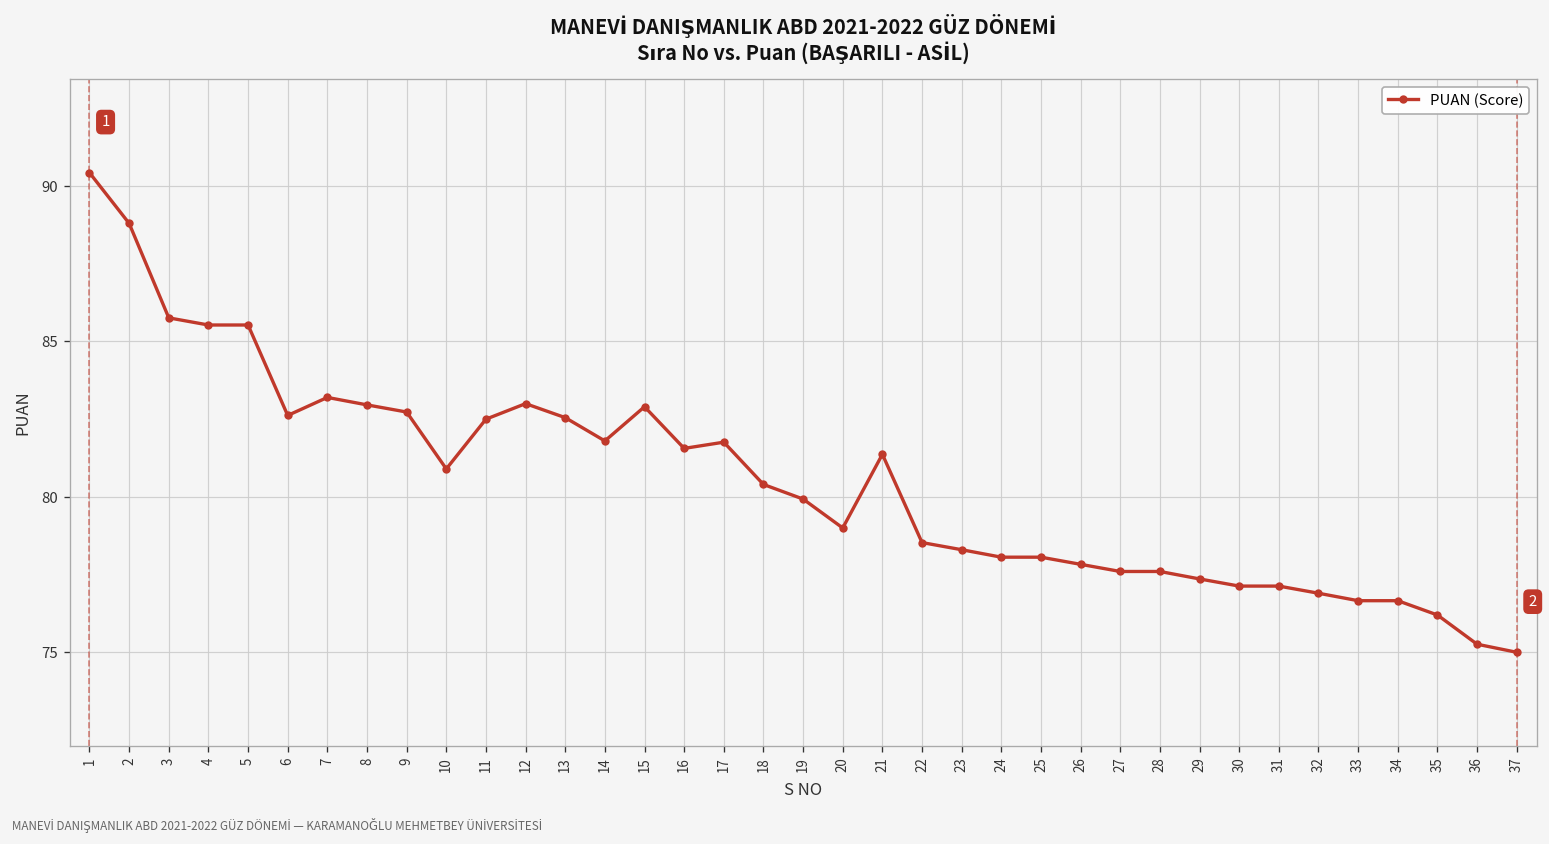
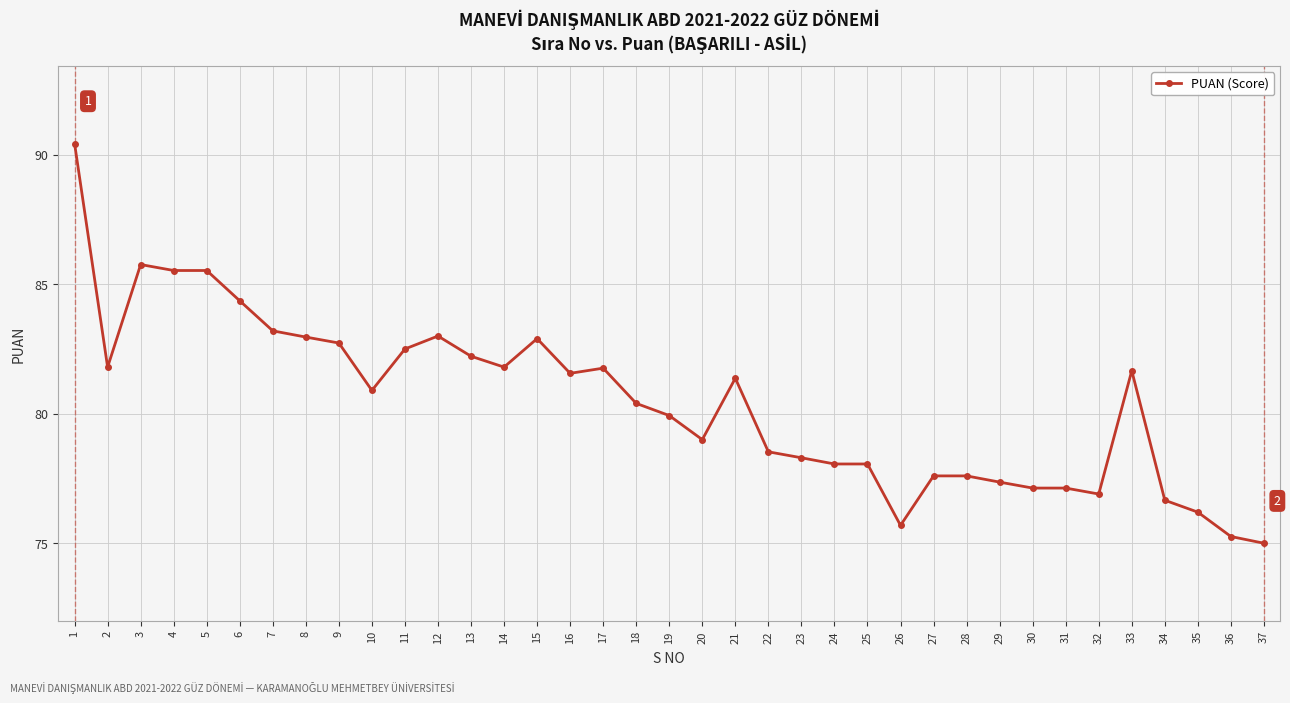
  {
    "1": 90.4,
-   "2": 88.8,
+   "2": 81.8,
    "3": 85.8,
    "4": 85.5,
    "5": 85.5,
-   "6": 82.6,
+   "6": 84.4,
    "7": 83.2,
    "8": 83.0,
    "9": 82.7,
    "10": 80.9,
    "11": 82.5,
    "12": 83.0,
-   "13": 82.6,
+   "13": 82.2,
    "14": 81.8,
    "15": 82.9,
    "16": 81.6,
    "17": 81.8,
    "18": 80.4,
    "19": 79.9,
    "20": 79.0,
    "21": 81.4,
    "22": 78.5,
    "23": 78.3,
    "24": 78.1,
    "25": 78.1,
-   "26": 77.8,
+   "26": 75.7,
    "27": 77.6,
    "28": 77.6,
    "29": 77.4,
    "30": 77.1,
    "31": 77.1,
    "32": 76.9,
-   "33": 76.7,
+   "33": 81.7,
    "34": 76.7,
    "35": 76.2,
    "36": 75.3,
    "37": 75.0
  }
